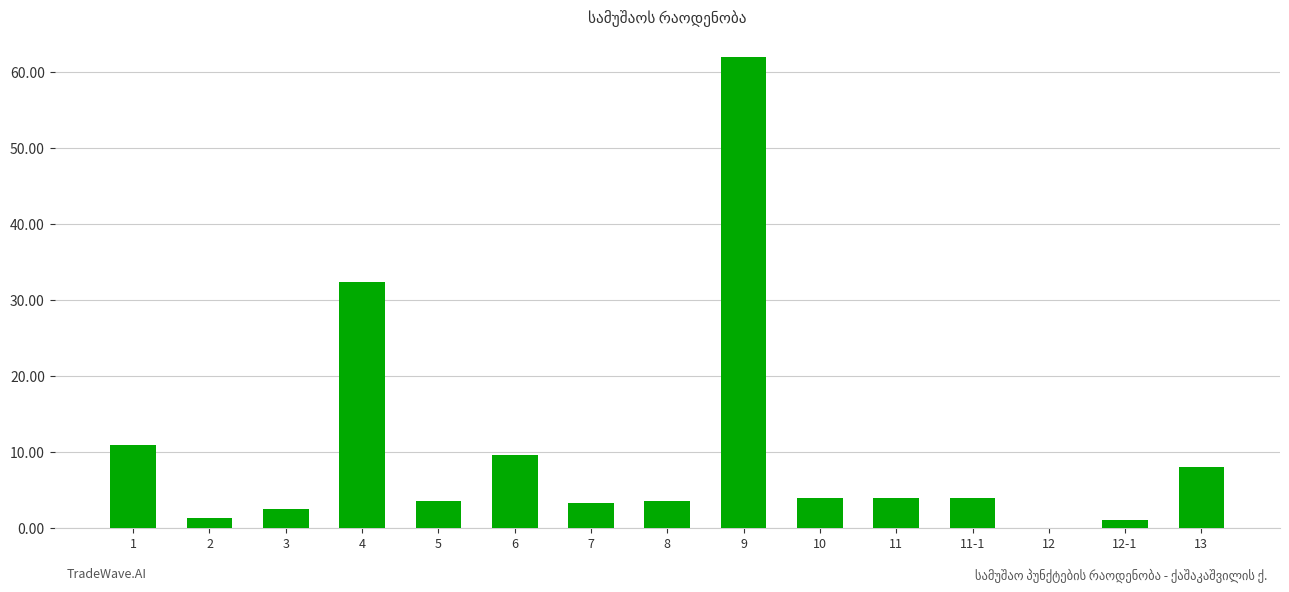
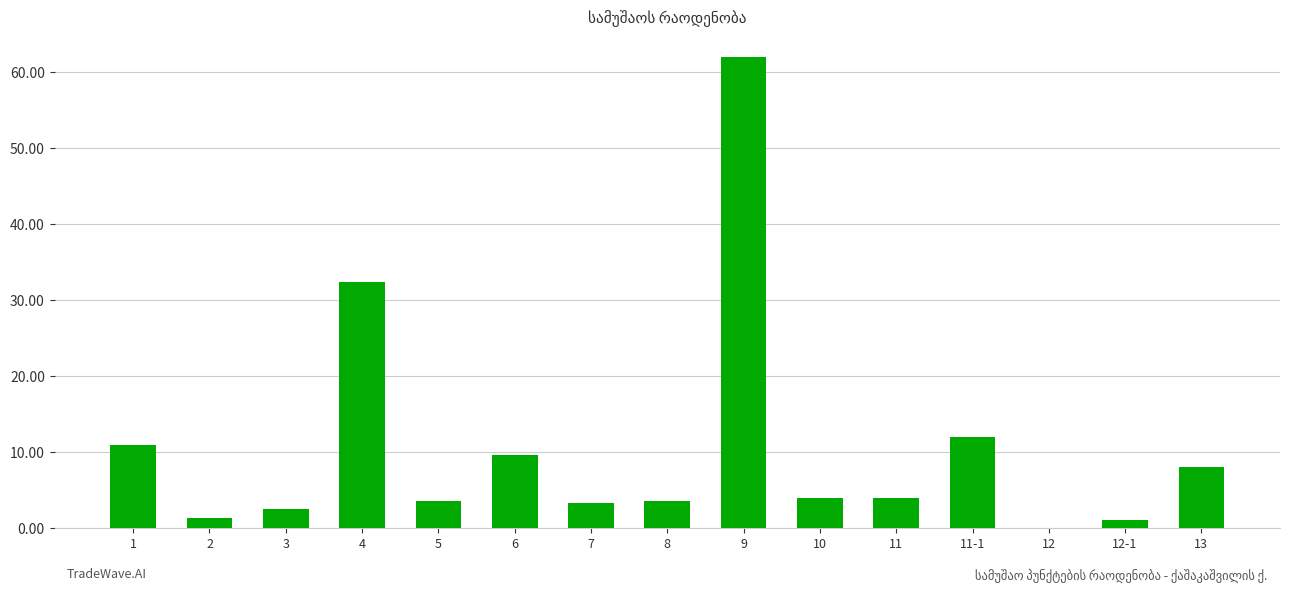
  {
    "1": 11,
    "2": 1,
    "3": 3,
    "4": 32,
    "5": 4,
    "6": 10,
    "7": 3,
    "8": 4,
    "9": 62,
    "10": 4,
    "11": 4,
-   "11-1": 4,
+   "11-1": 12,
    "12-1": 1,
    "13": 8
  }
